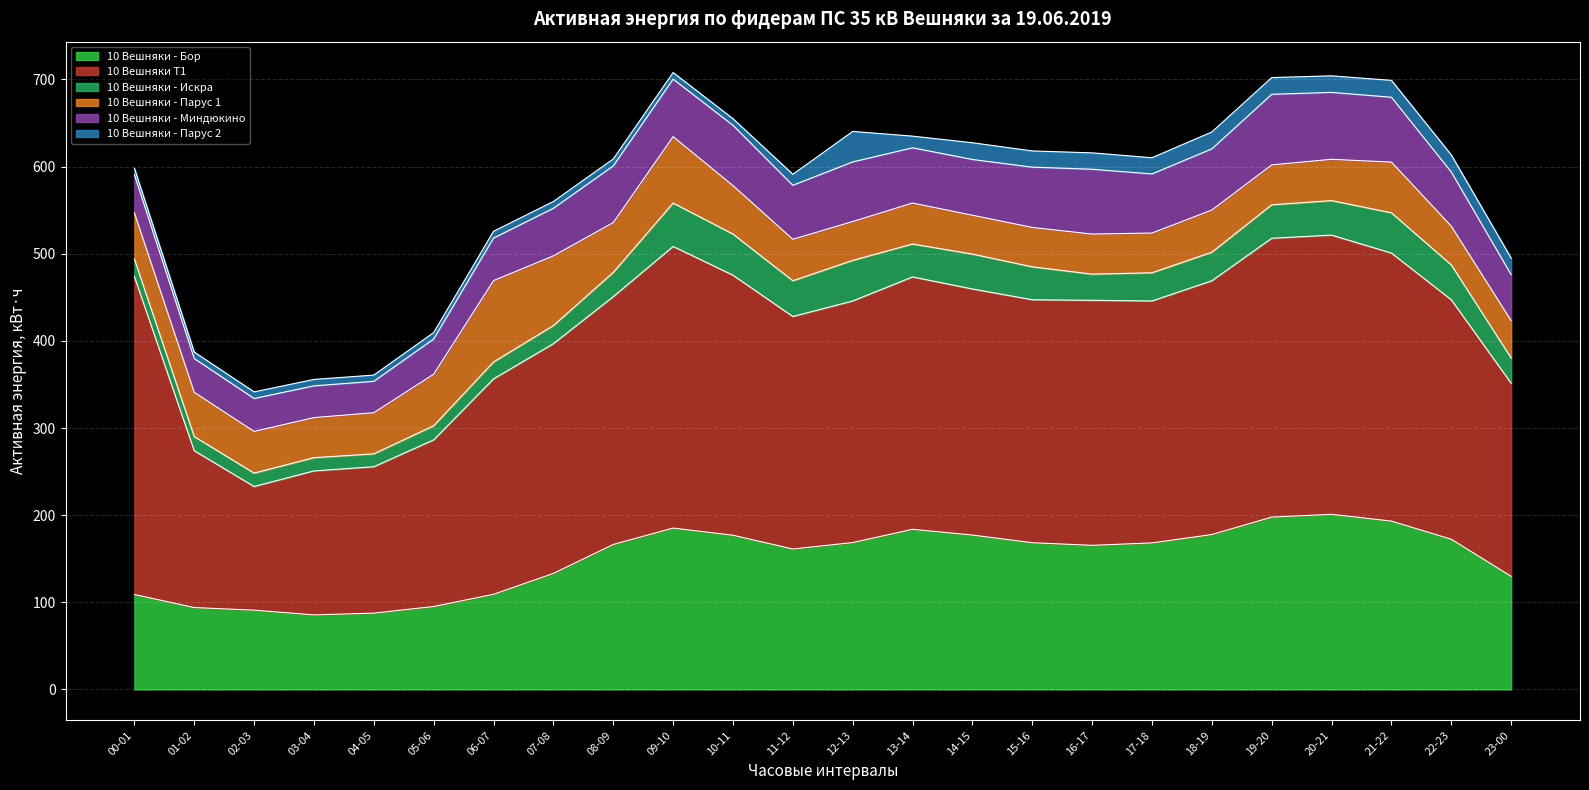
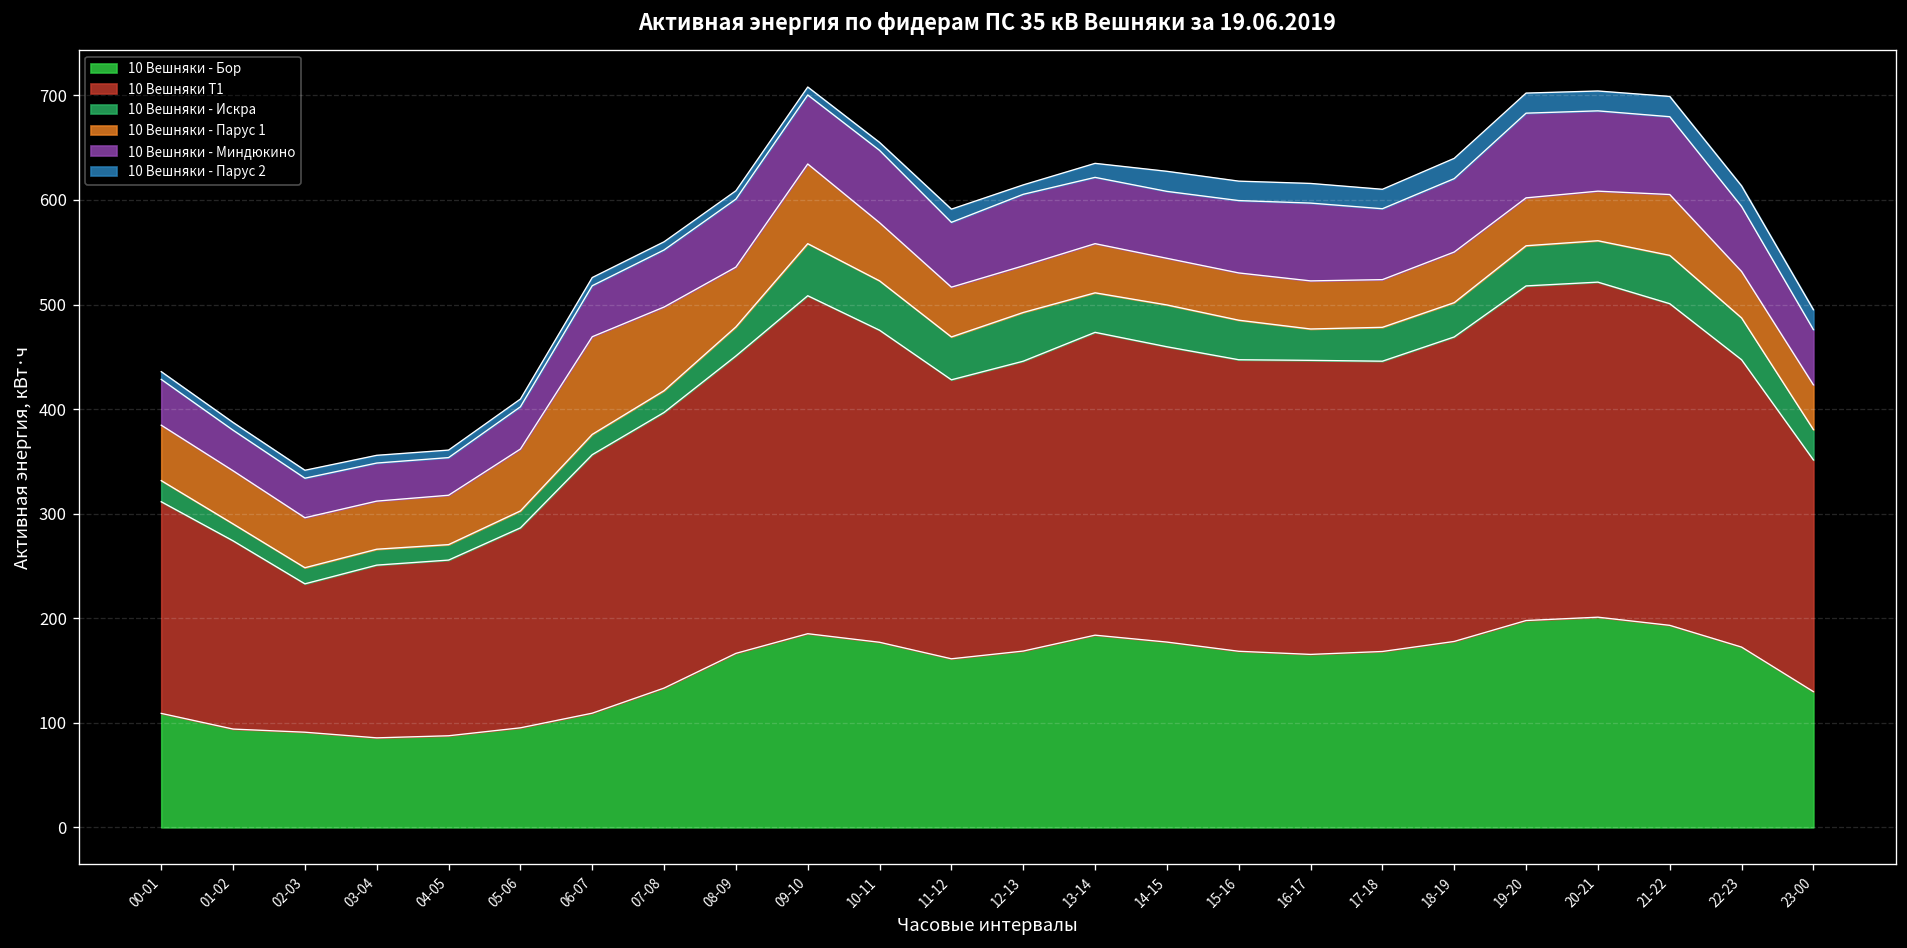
  {
    "10 Вешняки Т1": {
-     "00-01": 360,
+     "00-01": 200,
      "01-02": 180,
      "02-03": 140,
      "03-04": 170,
      "04-05": 170,
      "05-06": 190,
      "06-07": 250,
      "07-08": 260,
      "08-09": 280,
      "09-10": 320,
      "10-11": 300,
      "11-12": 270,
      "12-13": 280,
      "13-14": 290,
      "14-15": 280,
      "15-16": 280,
      "16-17": 280,
      "17-18": 280,
      "18-19": 290,
      "19-20": 320,
      "20-21": 320,
      "21-22": 310,
      "22-23": 270,
      "23-00": 220
    },
    "10 Вешняки - Парус 1": {
      "00-01": 50,
      "01-02": 50,
      "02-03": 50,
      "03-04": 50,
      "04-05": 50,
      "05-06": 60,
      "06-07": 90,
      "07-08": 80,
      "08-09": 60,
      "09-10": 80,
      "10-11": 60,
      "11-12": 50,
      "12-13": 40,
      "13-14": 50,
      "14-15": 40,
      "15-16": 50,
      "16-17": 50,
      "17-18": 50,
      "18-19": 50,
      "19-20": 50,
      "20-21": 50,
      "21-22": 60,
      "22-23": 40,
      "23-00": 40
    },
    "10 Вешняки - Миндюкино": {
      "00-01": 40,
      "01-02": 40,
      "02-03": 40,
      "03-04": 40,
      "04-05": 40,
      "05-06": 40,
      "06-07": 50,
      "07-08": 50,
      "08-09": 70,
      "09-10": 70,
      "10-11": 70,
      "11-12": 60,
      "12-13": 70,
      "13-14": 60,
      "14-15": 60,
      "15-16": 70,
      "16-17": 70,
      "17-18": 70,
      "18-19": 70,
      "19-20": 80,
      "20-21": 80,
      "21-22": 70,
      "22-23": 60,
      "23-00": 50
    },
    "10 Вешняки - Парус 2": {
      "00-01": 10,
      "01-02": 10,
      "02-03": 10,
      "03-04": 10,
      "04-05": 10,
      "05-06": 10,
      "06-07": 10,
      "07-08": 10,
      "08-09": 10,
      "09-10": 10,
      "10-11": 10,
      "11-12": 10,
-     "12-13": 40,
+     "12-13": 10,
      "13-14": 10,
      "14-15": 20,
      "15-16": 20,
      "16-17": 20,
      "17-18": 20,
      "18-19": 20,
      "19-20": 20,
      "20-21": 20,
      "21-22": 20,
      "22-23": 20,
      "23-00": 20
    }
  }
